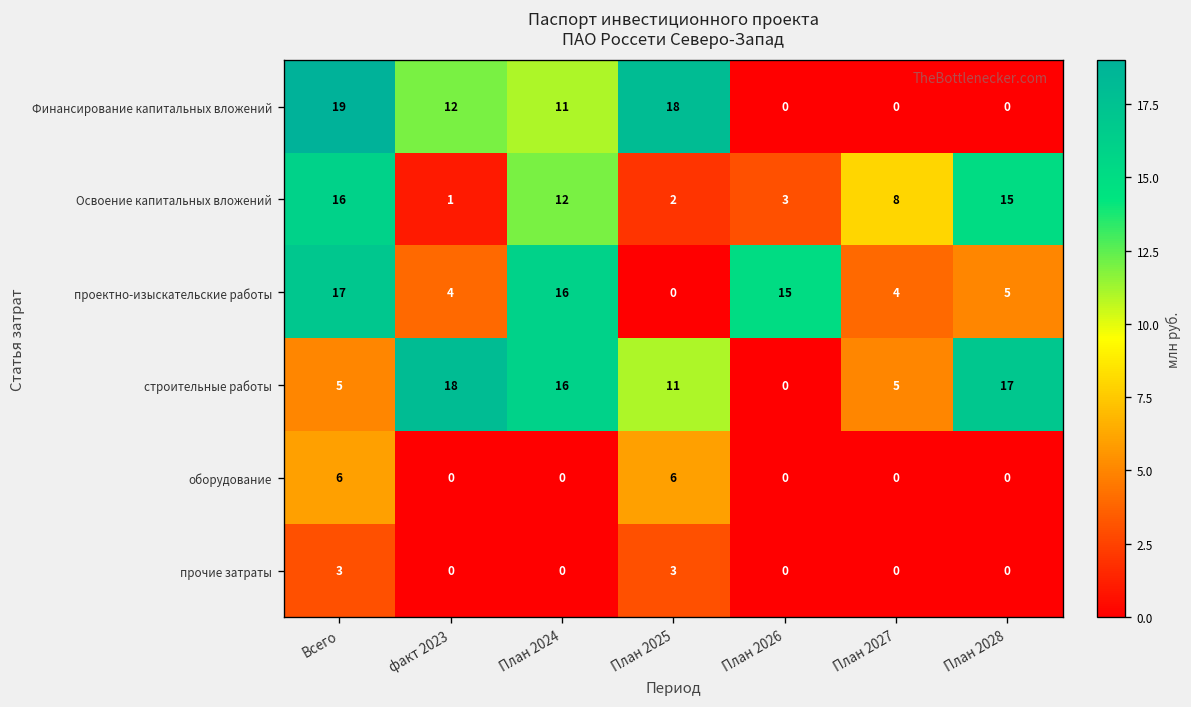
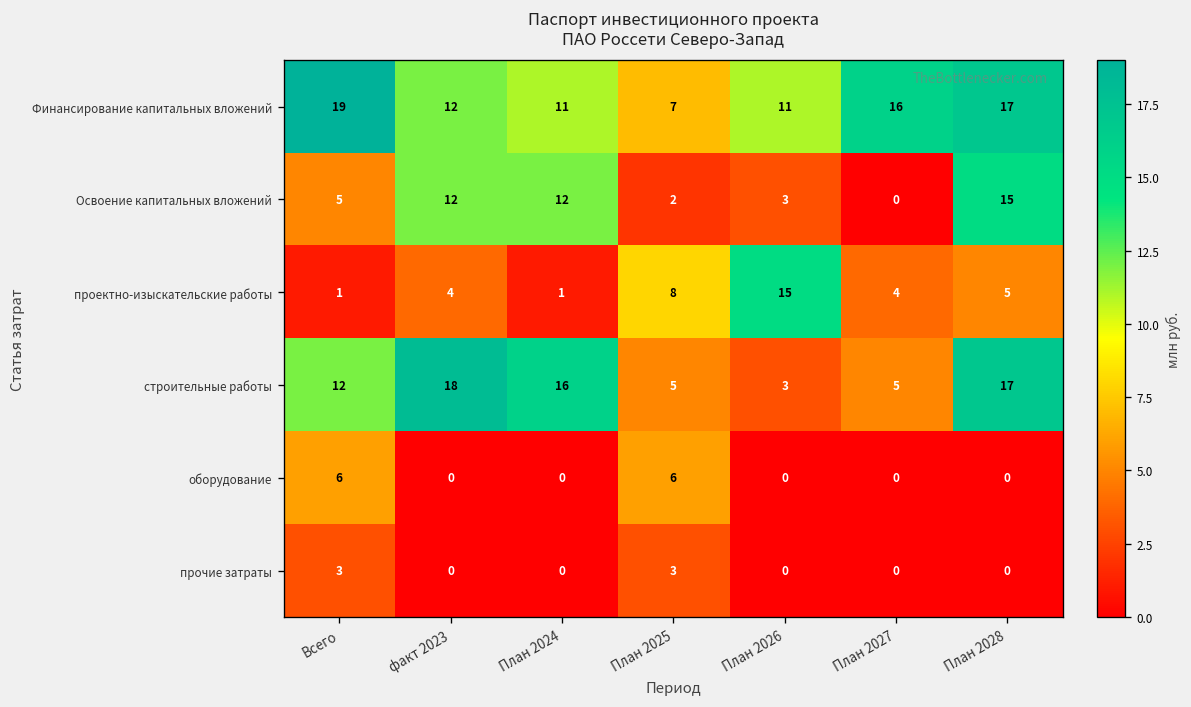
  {
    "Финансирование капитальных вложений": {
      "Всего": 19,
      "факт 2023": 12,
      "План 2024": 11,
-     "План 2025": 18,
-     "План 2026": 0,
-     "План 2027": 0,
-     "План 2028": 0
+     "План 2025": 7,
+     "План 2026": 11,
+     "План 2027": 16,
+     "План 2028": 17
    },
    "Освоение капитальных вложений": {
-     "Всего": 16,
-     "факт 2023": 1,
+     "Всего": 5,
+     "факт 2023": 12,
      "План 2024": 12,
      "План 2025": 2,
      "План 2026": 3,
-     "План 2027": 8,
+     "План 2027": 0,
      "План 2028": 15
    },
    "проектно-изыскательские работы": {
-     "Всего": 17,
+     "Всего": 1,
      "факт 2023": 4,
-     "План 2024": 16,
-     "План 2025": 0,
+     "План 2024": 1,
+     "План 2025": 8,
      "План 2026": 15,
      "План 2027": 4,
      "План 2028": 5
    },
    "строительные работы": {
-     "Всего": 5,
+     "Всего": 12,
      "факт 2023": 18,
      "План 2024": 16,
-     "План 2025": 11,
-     "План 2026": 0,
+     "План 2025": 5,
+     "План 2026": 3,
      "План 2027": 5,
      "План 2028": 17
    },
    "оборудование": {
      "Всего": 6,
      "факт 2023": 0,
      "План 2024": 0,
      "План 2025": 6,
      "План 2026": 0,
      "План 2027": 0,
      "План 2028": 0
    },
    "прочие затраты": {
      "Всего": 3,
      "факт 2023": 0,
      "План 2024": 0,
      "План 2025": 3,
      "План 2026": 0,
      "План 2027": 0,
      "План 2028": 0
    }
  }
